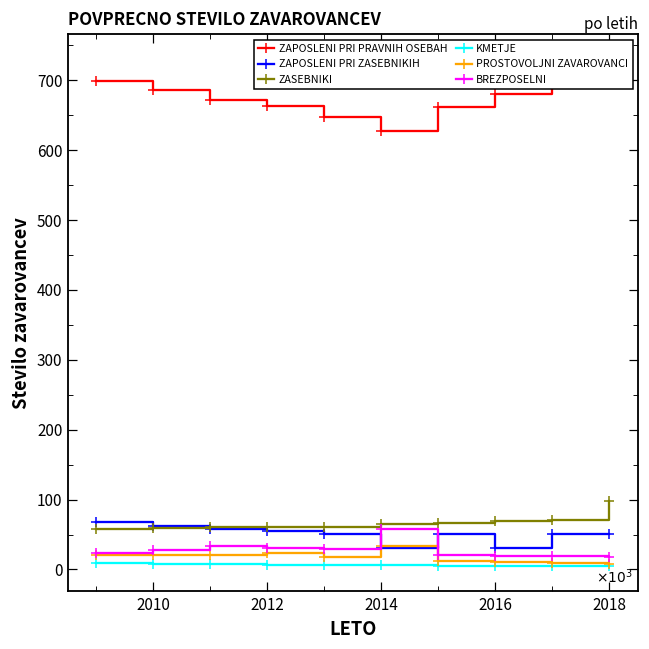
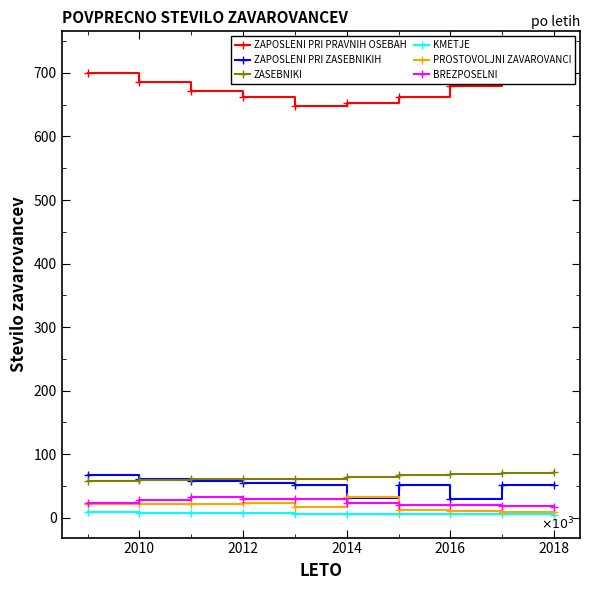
  {
    "ZAPOSLENI PRI PRAVNIH OSEBAH": {
      "2010": 690,
      "2012": 660,
-     "2014": 630,
+     "2014": 650,
      "2016": 680
    },
    "ZAPOSLENI PRI ZASEBNIKIH": {
      "2012": 50,
      "2016": 30,
      "2018": 50
    },
    "ZASEBNIKI": {
      "2012": 60,
      "2014": 60,
      "2016": 70,
-     "2018": 100
+     "2018": 70
    },
    "KMETJE": {
      "2010": 10,
      "2012": 10,
      "2014": 10,
      "2016": 10
    },
    "PROSTOVOLJNI ZAVAROVANCI": {
      "2010": 20,
      "2012": 20,
      "2016": 10
    },
    "BREZPOSELNI": {
      "2010": 30,
      "2012": 30,
-     "2014": 60,
+     "2014": 20,
      "2016": 20,
      "2018": 20
    }
  }
